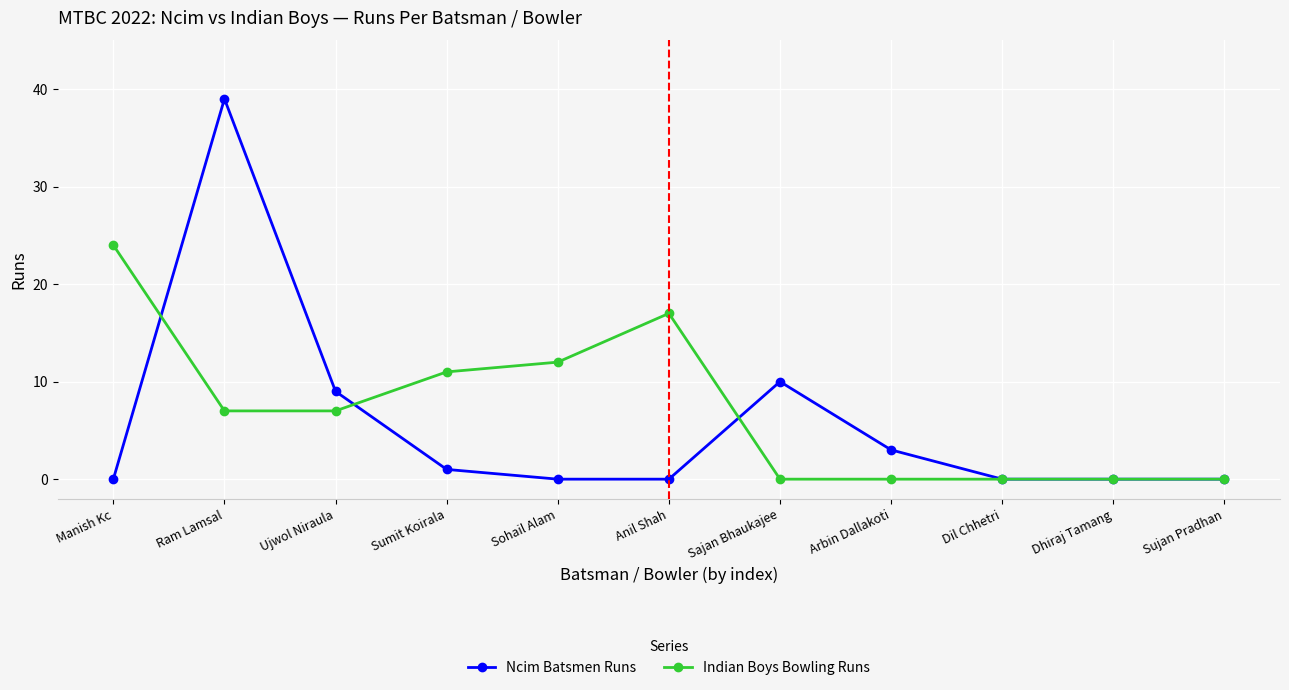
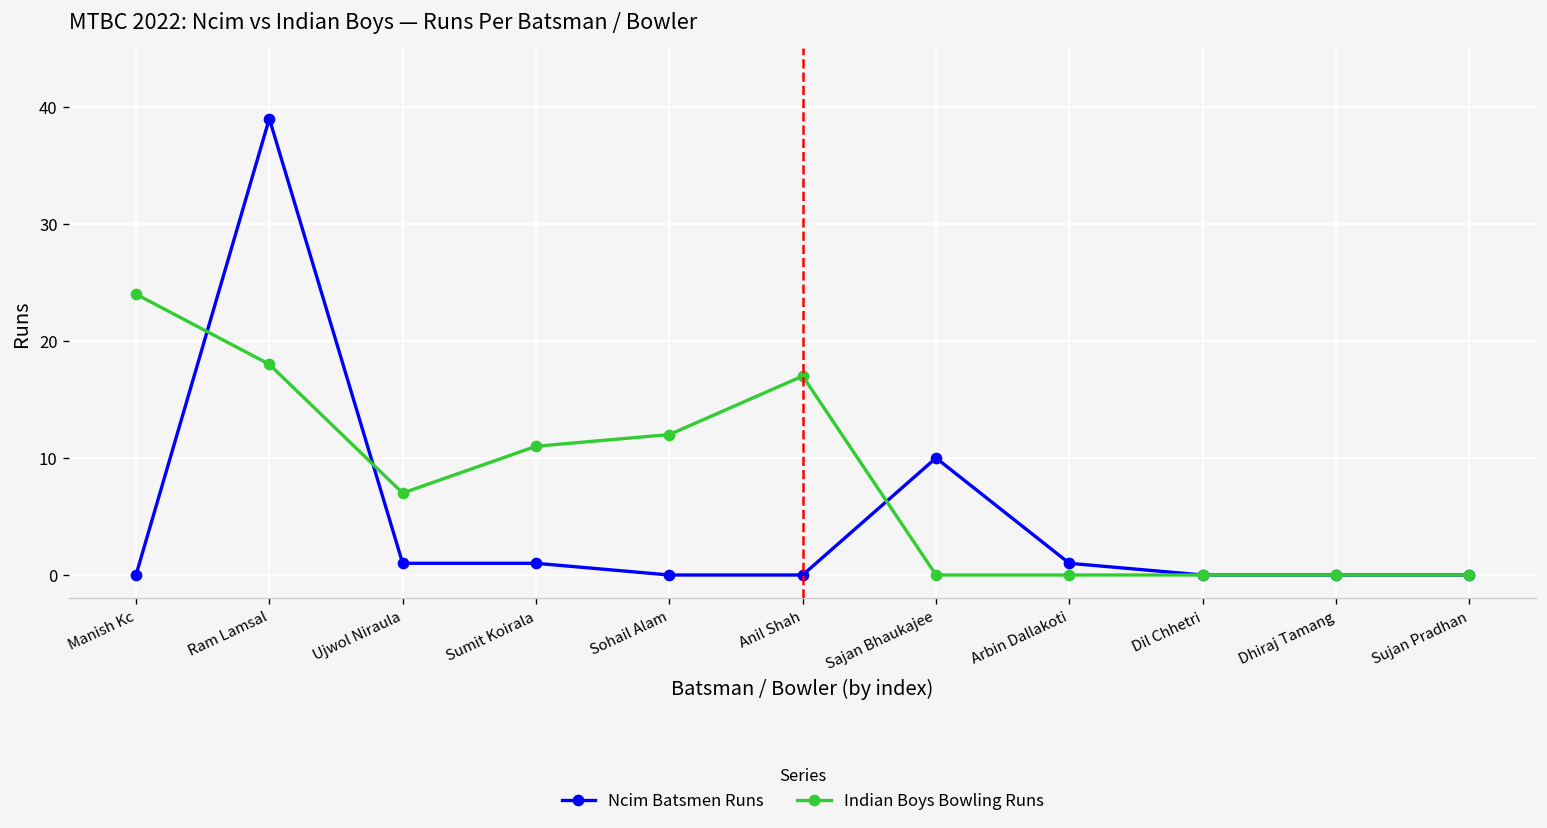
  {
    "Ncim Batsmen Runs": {
      "Manish Kc": 0,
      "Ram Lamsal": 39,
-     "Ujwol Niraula": 9,
+     "Ujwol Niraula": 1,
      "Sumit Koirala": 1,
      "Sohail Alam": 0,
      "Anil Shah": 0,
      "Sajan Bhaukajee": 10,
-     "Arbin Dallakoti": 3
+     "Arbin Dallakoti": 1
    },
    "Indian Boys Bowling Runs": {
      "Manish Kc": 24,
-     "Ram Lamsal": 7,
+     "Ram Lamsal": 18,
      "Ujwol Niraula": 7,
      "Sumit Koirala": 11,
      "Sohail Alam": 12,
      "Anil Shah": 17,
      "Sajan Bhaukajee": 0,
      "Arbin Dallakoti": 0
    }
  }
